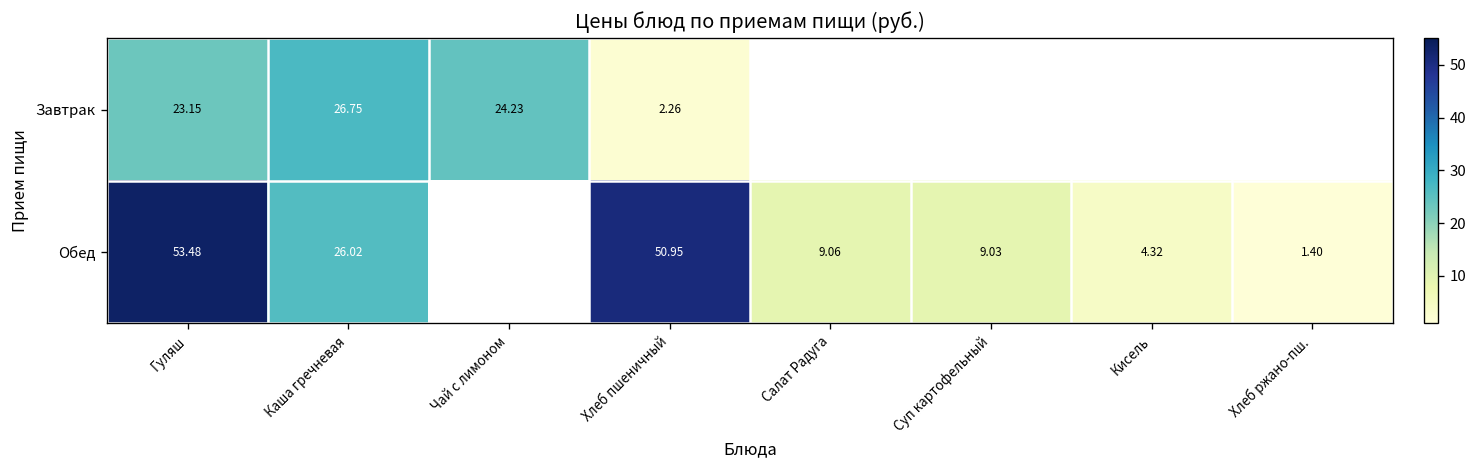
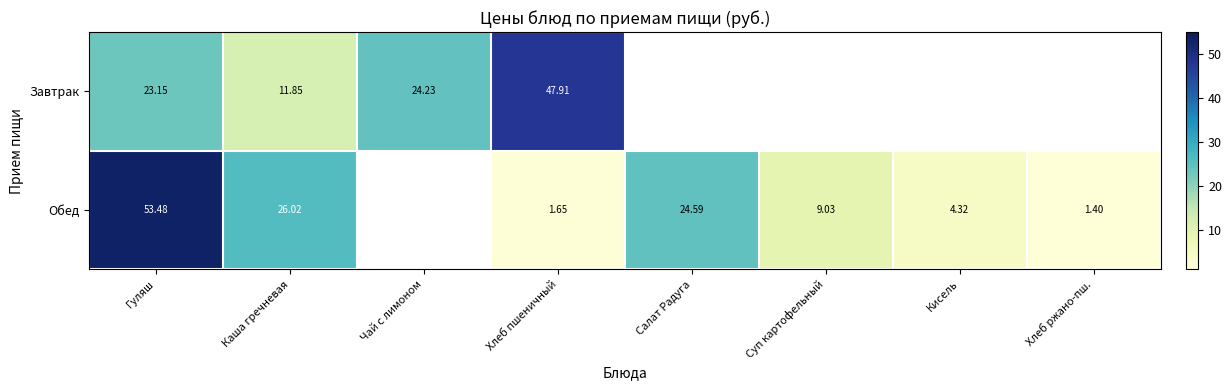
  {
    "Завтрак": {
      "Гуляш": 23.15,
-     "Каша гречневая": 26.75,
+     "Каша гречневая": 11.85,
      "Чай с лимоном": 24.23,
-     "Хлеб пшеничный": 2.26
+     "Хлеб пшеничный": 47.91
    },
    "Обед": {
      "Гуляш": 53.48,
      "Каша гречневая": 26.02,
-     "Хлеб пшеничный": 50.95,
-     "Салат Радуга": 9.06,
+     "Хлеб пшеничный": 1.65,
+     "Салат Радуга": 24.59,
      "Суп картофельный": 9.03,
      "Кисель": 4.32,
      "Хлеб ржано-пш.": 1.40
    }
  }
